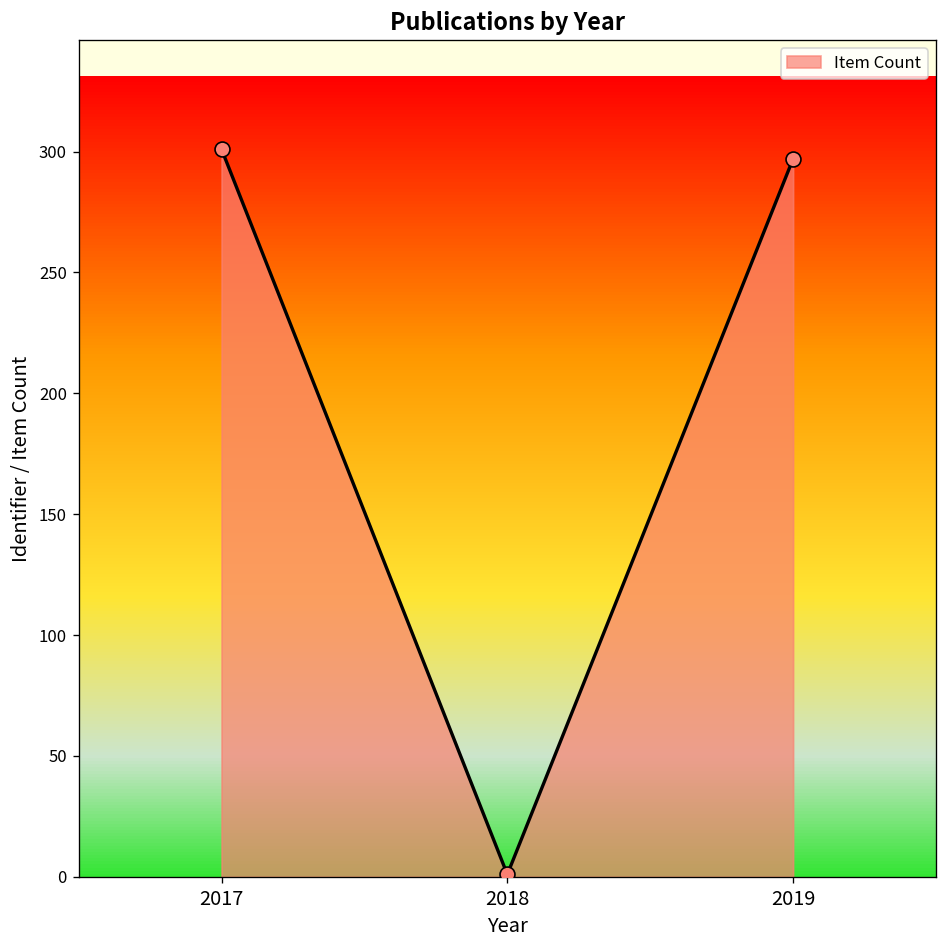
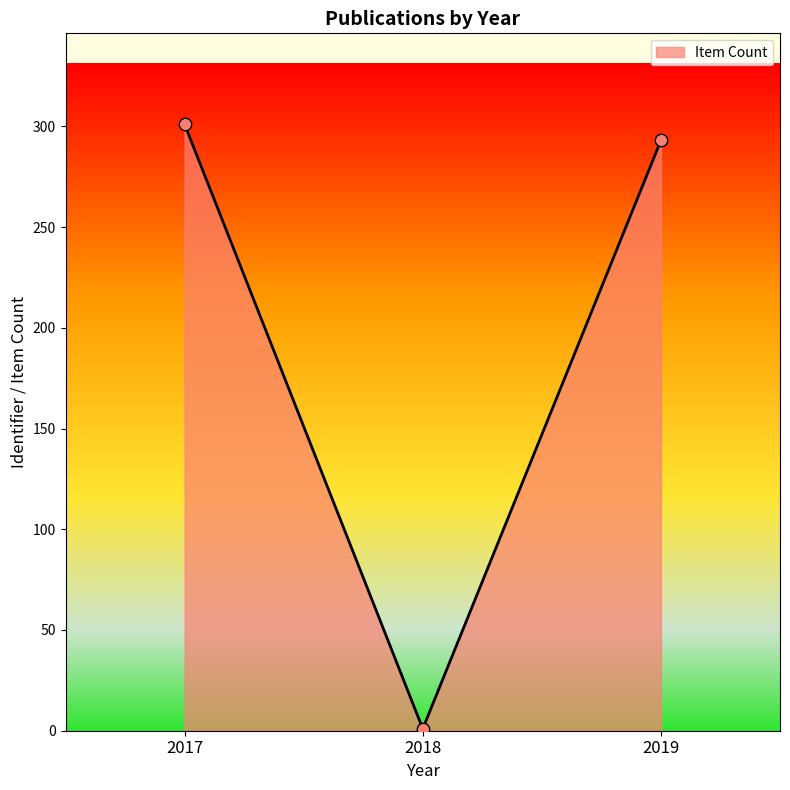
  {
    "2017": 301,
    "2018": 1,
-   "2019": 297
+   "2019": 293
  }
